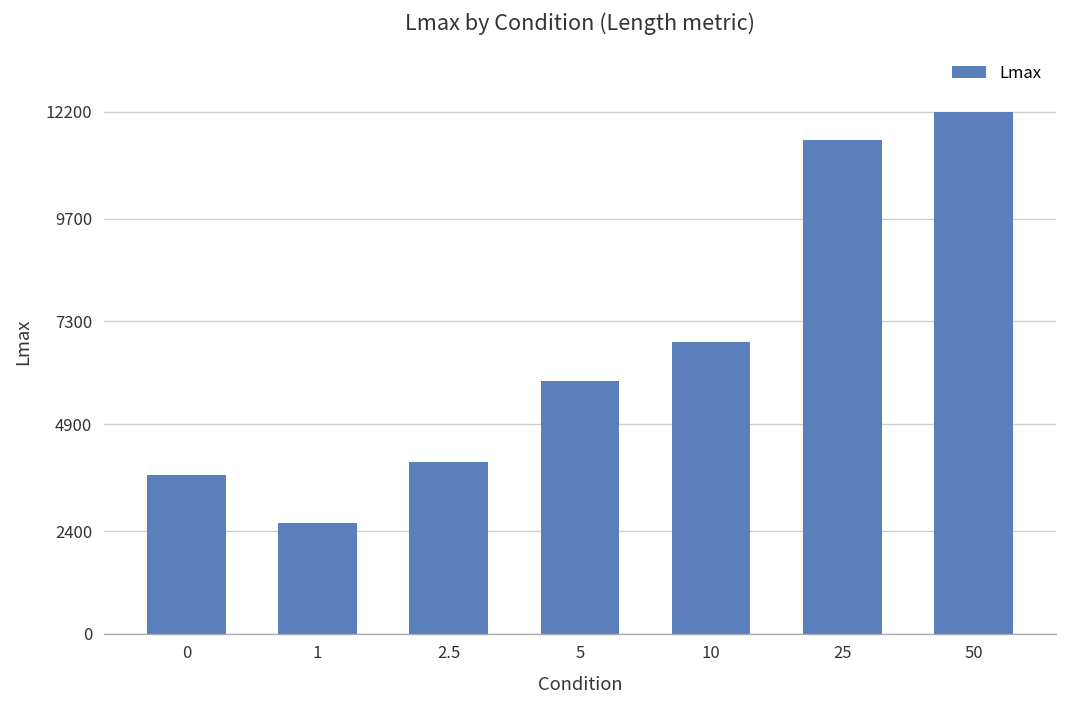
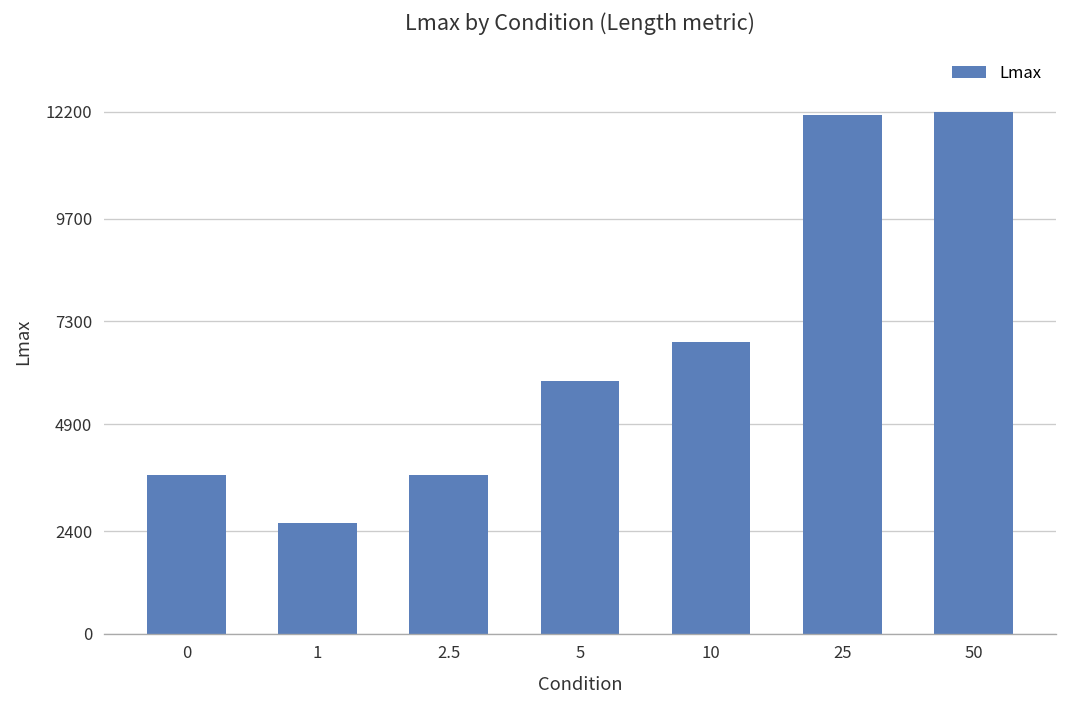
  {
    "0": 3700,
    "1": 2600,
-   "2.5": 4000,
+   "2.5": 3700,
    "5": 5900,
    "10": 6800,
-   "25": 11500,
+   "25": 12100,
    "50": 12200
  }
